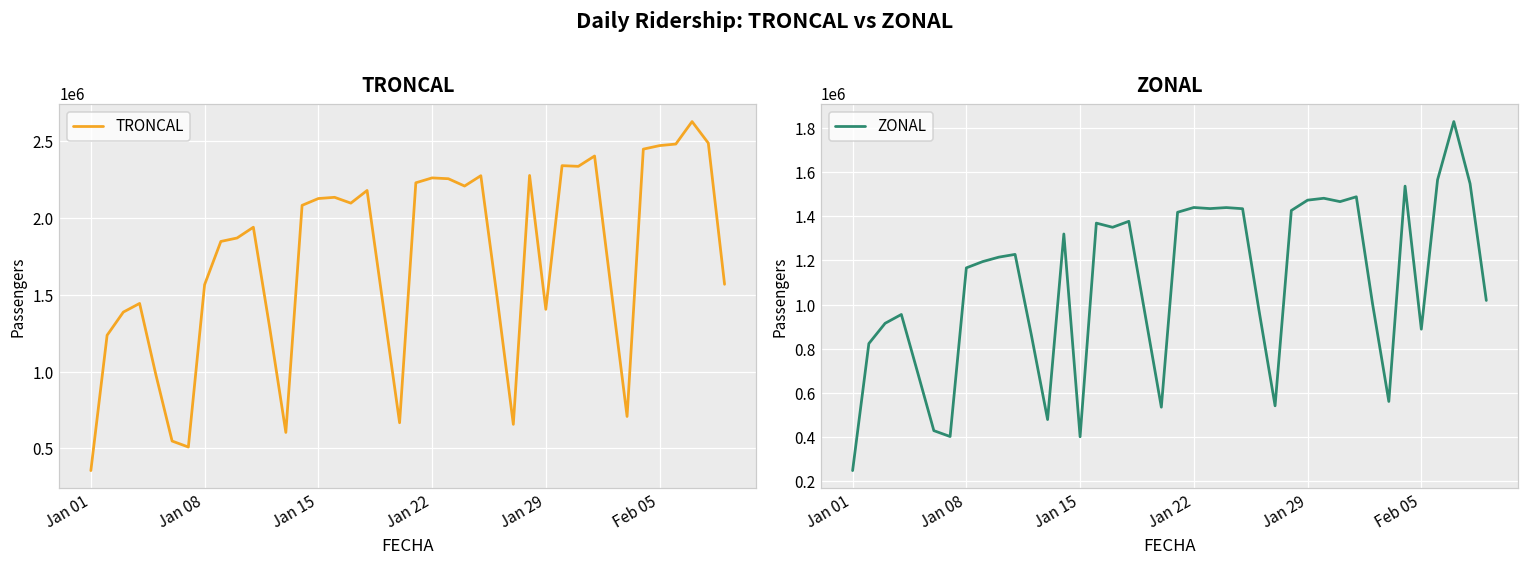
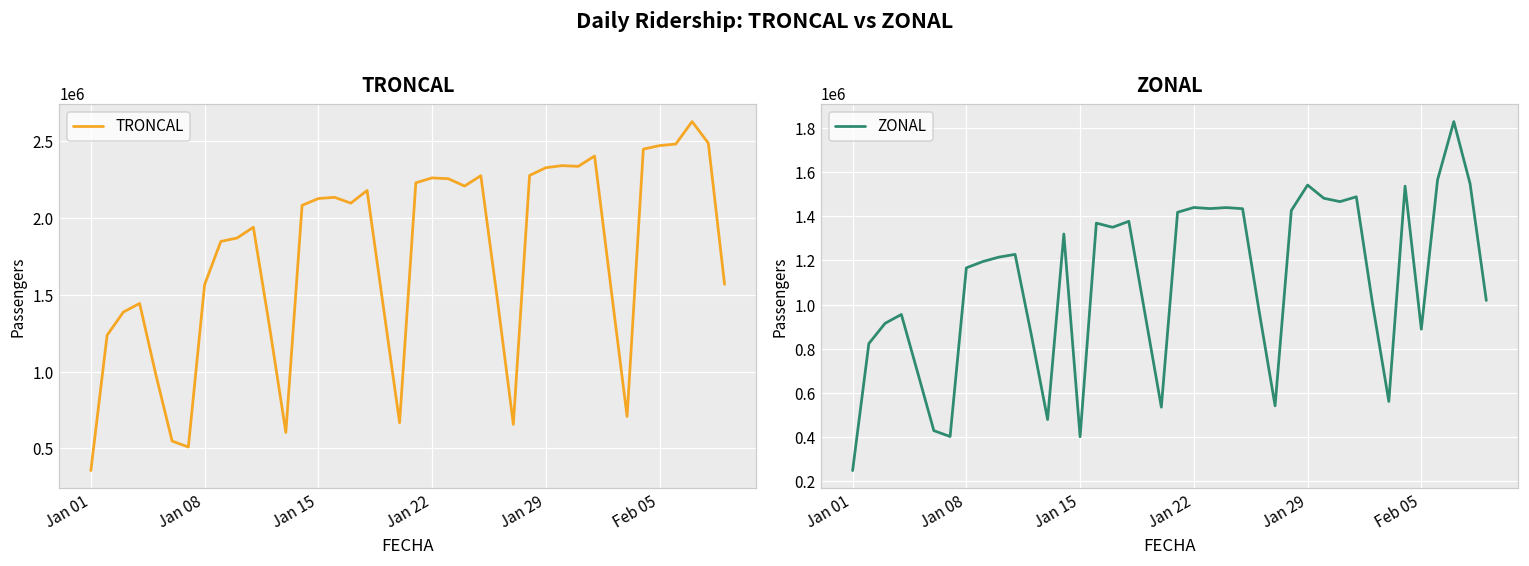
  {
    "TRONCAL": {
      "Jan 01": 350000,
      "Jan 08": 1570000,
      "Jan 15": 2130000,
      "Jan 22": 2260000,
-     "Jan 29": 1410000,
+     "Jan 29": 2330000,
      "Feb 05": 2470000
    },
    "ZONAL": {
      "Jan 01": 250000,
      "Jan 08": 1170000,
      "Jan 15": 400000,
      "Jan 22": 1440000,
-     "Jan 29": 1470000,
+     "Jan 29": 1540000,
      "Feb 05": 890000
    }
  }
